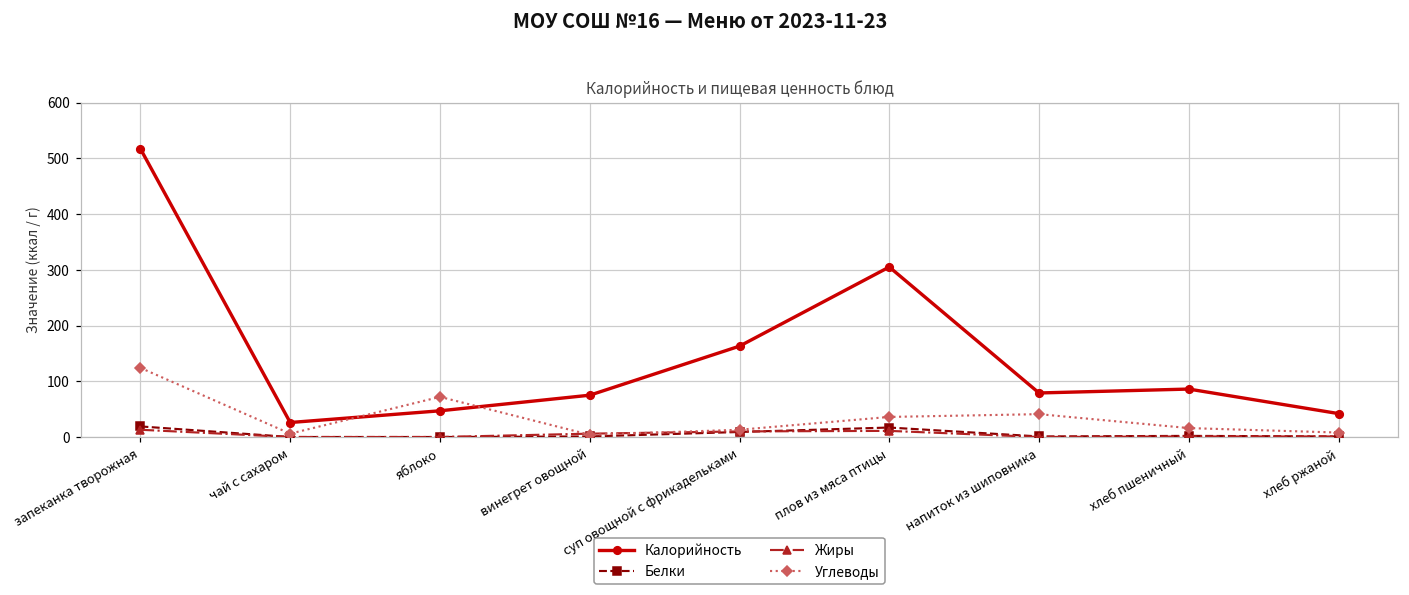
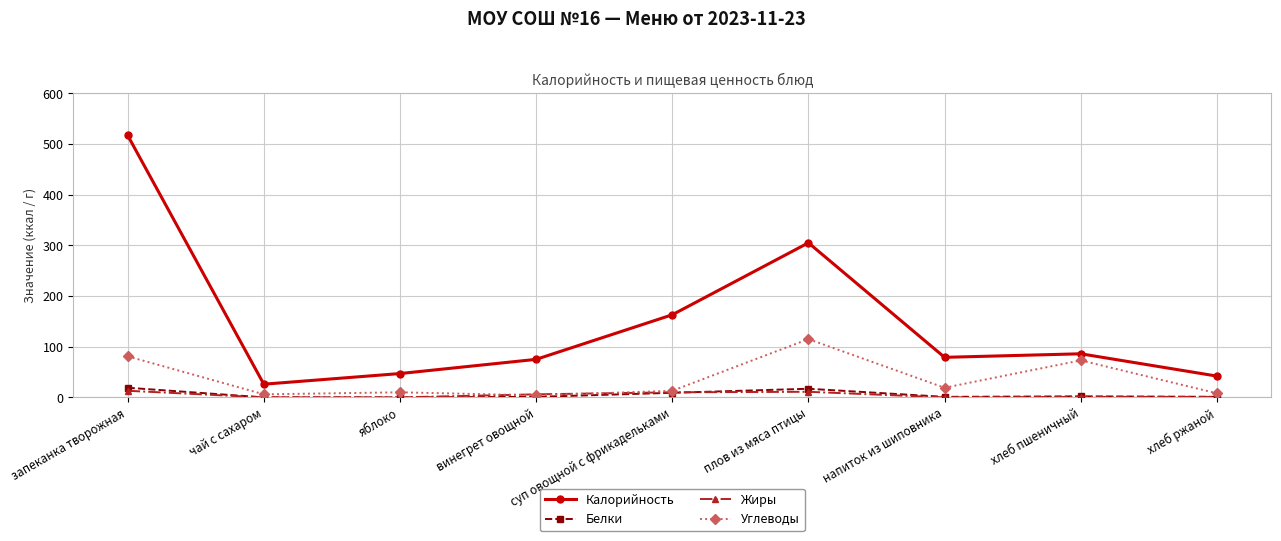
  {
    "Белки": {
      "запеканка творожная": 20,
      "плов из мяса птицы": 20
    },
    "Углеводы": {
-     "запеканка творожная": 120,
+     "запеканка творожная": 80,
      "чай с сахаром": 10,
-     "яблоко": 70,
-     "плов из мяса птицы": 40,
-     "напиток из шиповника": 40,
-     "хлеб пшеничный": 20,
+     "яблоко": 10,
+     "плов из мяса птицы": 120,
+     "напиток из шиповника": 20,
+     "хлеб пшеничный": 70,
      "хлеб ржаной": 10
    }
  }
